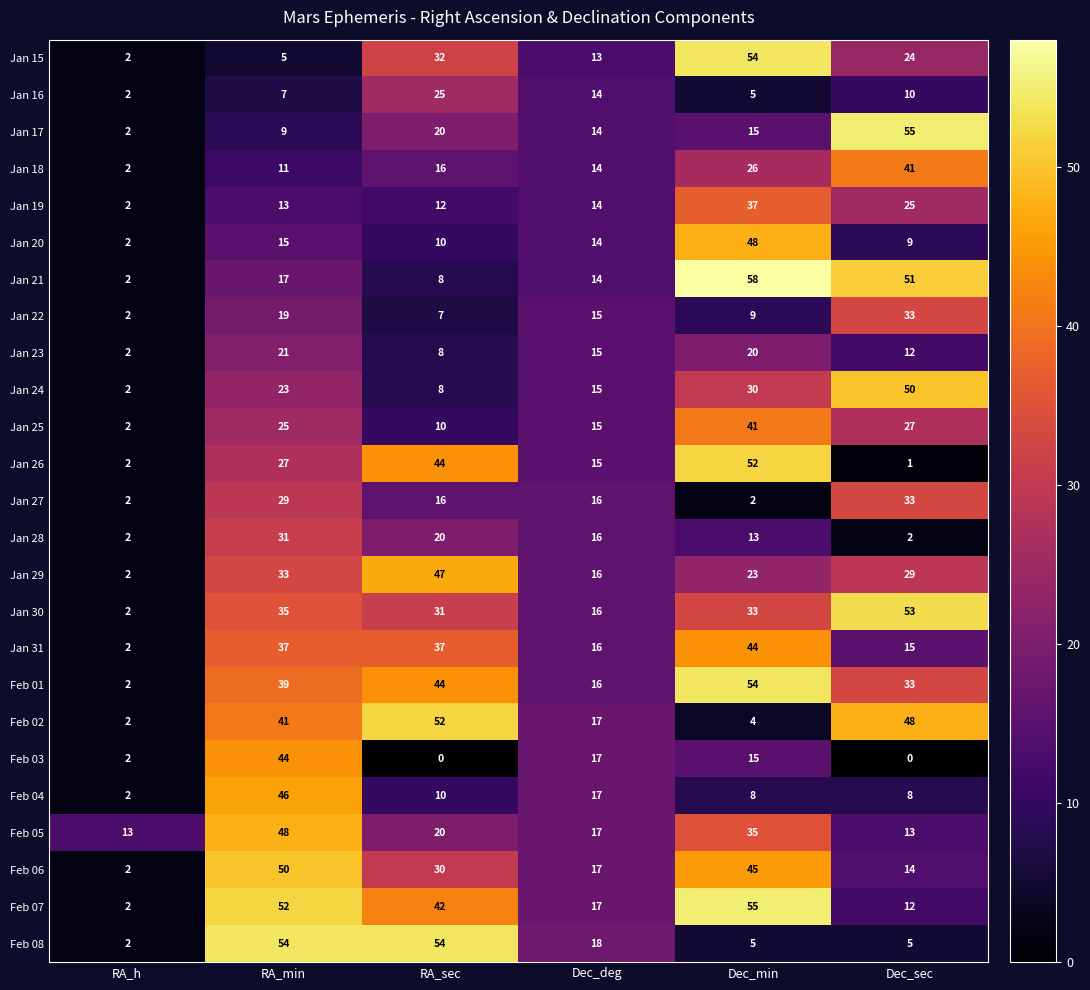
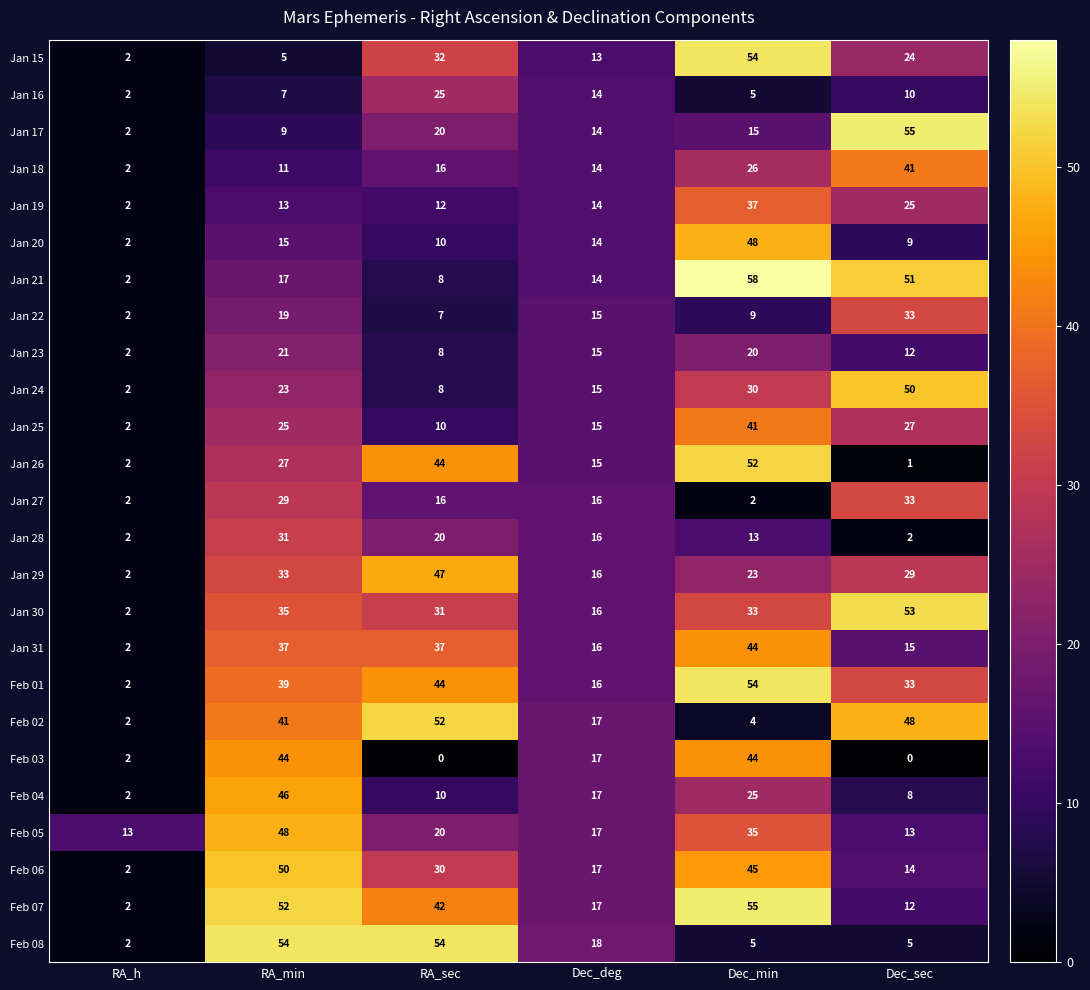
  {
    "Jan 15": {
      "RA_h": 2,
      "RA_min": 5,
      "RA_sec": 32,
      "Dec_deg": 13,
      "Dec_min": 54,
      "Dec_sec": 24
    },
    "Jan 16": {
      "RA_h": 2,
      "RA_min": 7,
      "RA_sec": 25,
      "Dec_deg": 14,
      "Dec_min": 5,
      "Dec_sec": 10
    },
    "Jan 17": {
      "RA_h": 2,
      "RA_min": 9,
      "RA_sec": 20,
      "Dec_deg": 14,
      "Dec_min": 15,
      "Dec_sec": 55
    },
    "Jan 18": {
      "RA_h": 2,
      "RA_min": 11,
      "RA_sec": 16,
      "Dec_deg": 14,
      "Dec_min": 26,
      "Dec_sec": 41
    },
    "Jan 19": {
      "RA_h": 2,
      "RA_min": 13,
      "RA_sec": 12,
      "Dec_deg": 14,
      "Dec_min": 37,
      "Dec_sec": 25
    },
    "Jan 20": {
      "RA_h": 2,
      "RA_min": 15,
      "RA_sec": 10,
      "Dec_deg": 14,
      "Dec_min": 48,
      "Dec_sec": 9
    },
    "Jan 21": {
      "RA_h": 2,
      "RA_min": 17,
      "RA_sec": 8,
      "Dec_deg": 14,
      "Dec_min": 58,
      "Dec_sec": 51
    },
    "Jan 22": {
      "RA_h": 2,
      "RA_min": 19,
      "RA_sec": 7,
      "Dec_deg": 15,
      "Dec_min": 9,
      "Dec_sec": 33
    },
    "Jan 23": {
      "RA_h": 2,
      "RA_min": 21,
      "RA_sec": 8,
      "Dec_deg": 15,
      "Dec_min": 20,
      "Dec_sec": 12
    },
    "Jan 24": {
      "RA_h": 2,
      "RA_min": 23,
      "RA_sec": 8,
      "Dec_deg": 15,
      "Dec_min": 30,
      "Dec_sec": 50
    },
    "Jan 25": {
      "RA_h": 2,
      "RA_min": 25,
      "RA_sec": 10,
      "Dec_deg": 15,
      "Dec_min": 41,
      "Dec_sec": 27
    },
    "Jan 26": {
      "RA_h": 2,
      "RA_min": 27,
      "RA_sec": 44,
      "Dec_deg": 15,
      "Dec_min": 52,
      "Dec_sec": 1
    },
    "Jan 27": {
      "RA_h": 2,
      "RA_min": 29,
      "RA_sec": 16,
      "Dec_deg": 16,
      "Dec_min": 2,
      "Dec_sec": 33
    },
    "Jan 28": {
      "RA_h": 2,
      "RA_min": 31,
      "RA_sec": 20,
      "Dec_deg": 16,
      "Dec_min": 13,
      "Dec_sec": 2
    },
    "Jan 29": {
      "RA_h": 2,
      "RA_min": 33,
      "RA_sec": 47,
      "Dec_deg": 16,
      "Dec_min": 23,
      "Dec_sec": 29
    },
    "Jan 30": {
      "RA_h": 2,
      "RA_min": 35,
      "RA_sec": 31,
      "Dec_deg": 16,
      "Dec_min": 33,
      "Dec_sec": 53
    },
    "Jan 31": {
      "RA_h": 2,
      "RA_min": 37,
      "RA_sec": 37,
      "Dec_deg": 16,
      "Dec_min": 44,
      "Dec_sec": 15
    },
    "Feb 01": {
      "RA_h": 2,
      "RA_min": 39,
      "RA_sec": 44,
      "Dec_deg": 16,
      "Dec_min": 54,
      "Dec_sec": 33
    },
    "Feb 02": {
      "RA_h": 2,
      "RA_min": 41,
      "RA_sec": 52,
      "Dec_deg": 17,
      "Dec_min": 4,
      "Dec_sec": 48
    },
    "Feb 03": {
      "RA_h": 2,
      "RA_min": 44,
      "RA_sec": 0,
      "Dec_deg": 17,
-     "Dec_min": 15,
+     "Dec_min": 44,
      "Dec_sec": 0
    },
    "Feb 04": {
      "RA_h": 2,
      "RA_min": 46,
      "RA_sec": 10,
      "Dec_deg": 17,
-     "Dec_min": 8,
+     "Dec_min": 25,
      "Dec_sec": 8
    },
    "Feb 05": {
      "RA_h": 13,
      "RA_min": 48,
      "RA_sec": 20,
      "Dec_deg": 17,
      "Dec_min": 35,
      "Dec_sec": 13
    },
    "Feb 06": {
      "RA_h": 2,
      "RA_min": 50,
      "RA_sec": 30,
      "Dec_deg": 17,
      "Dec_min": 45,
      "Dec_sec": 14
    },
    "Feb 07": {
      "RA_h": 2,
      "RA_min": 52,
      "RA_sec": 42,
      "Dec_deg": 17,
      "Dec_min": 55,
      "Dec_sec": 12
    },
    "Feb 08": {
      "RA_h": 2,
      "RA_min": 54,
      "RA_sec": 54,
      "Dec_deg": 18,
      "Dec_min": 5,
      "Dec_sec": 5
    }
  }
